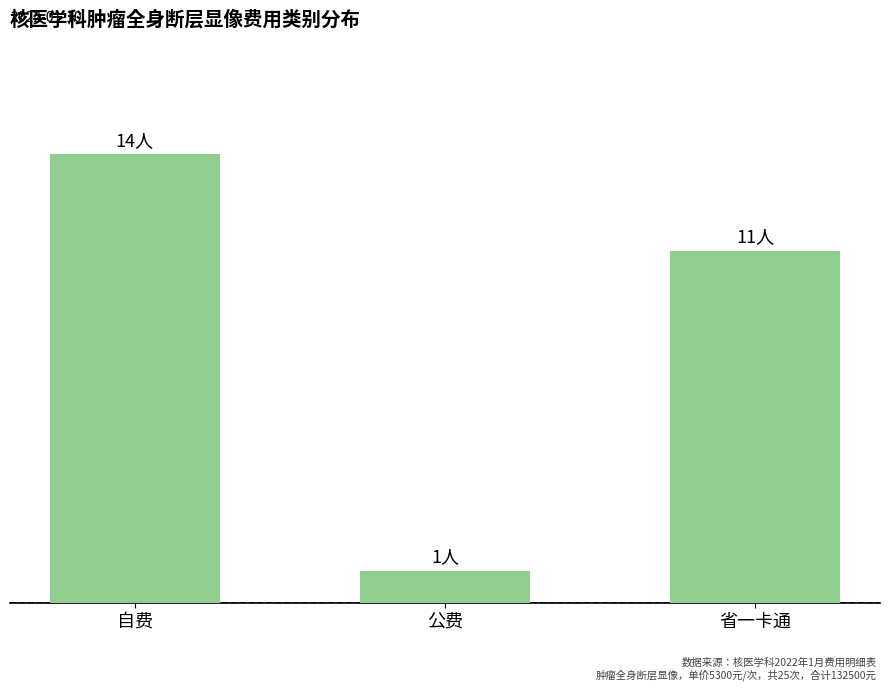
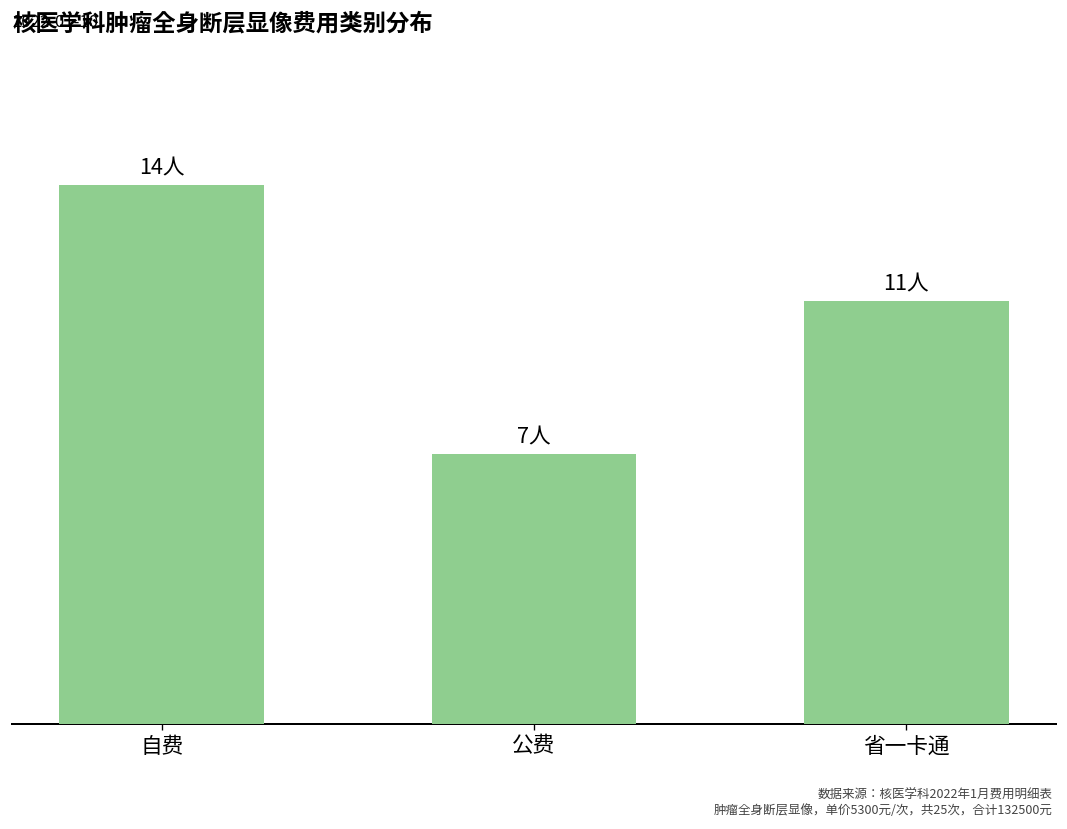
  {
    "自费": "14人",
-   "公费": "1人",
+   "公费": "7人",
    "省一卡通": "11人"
  }
